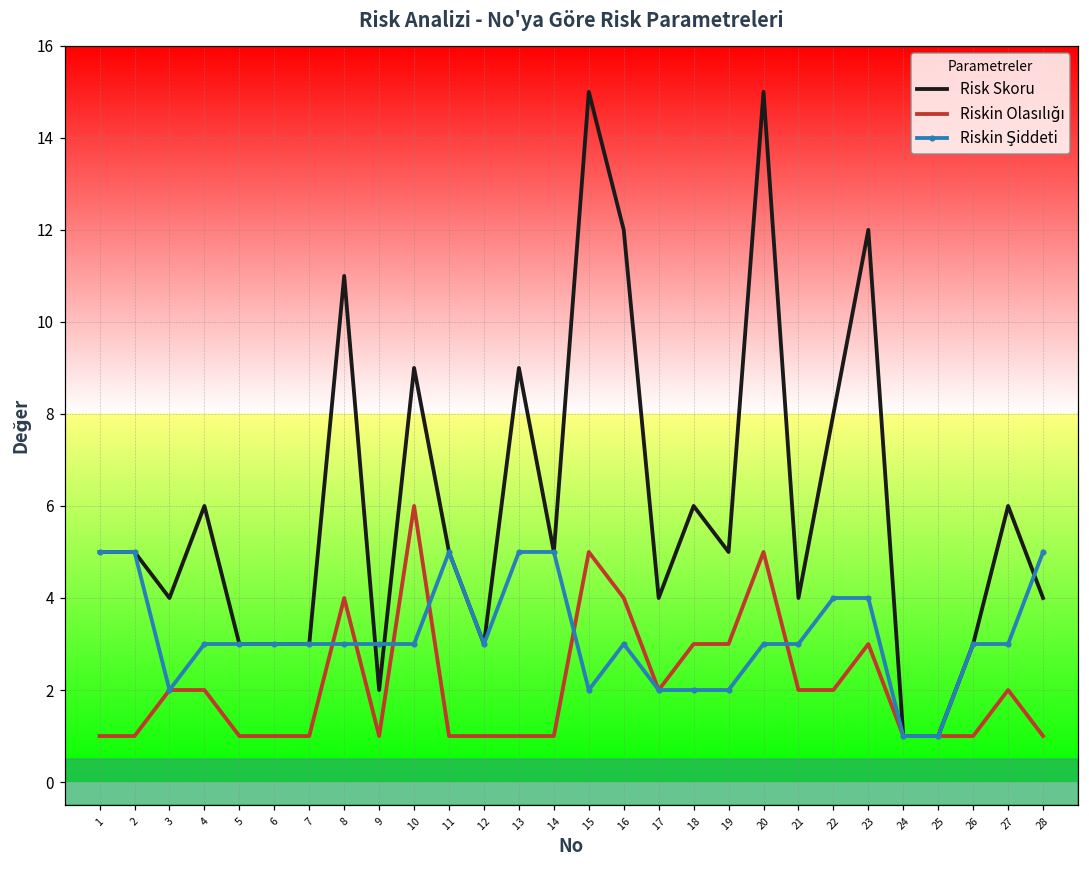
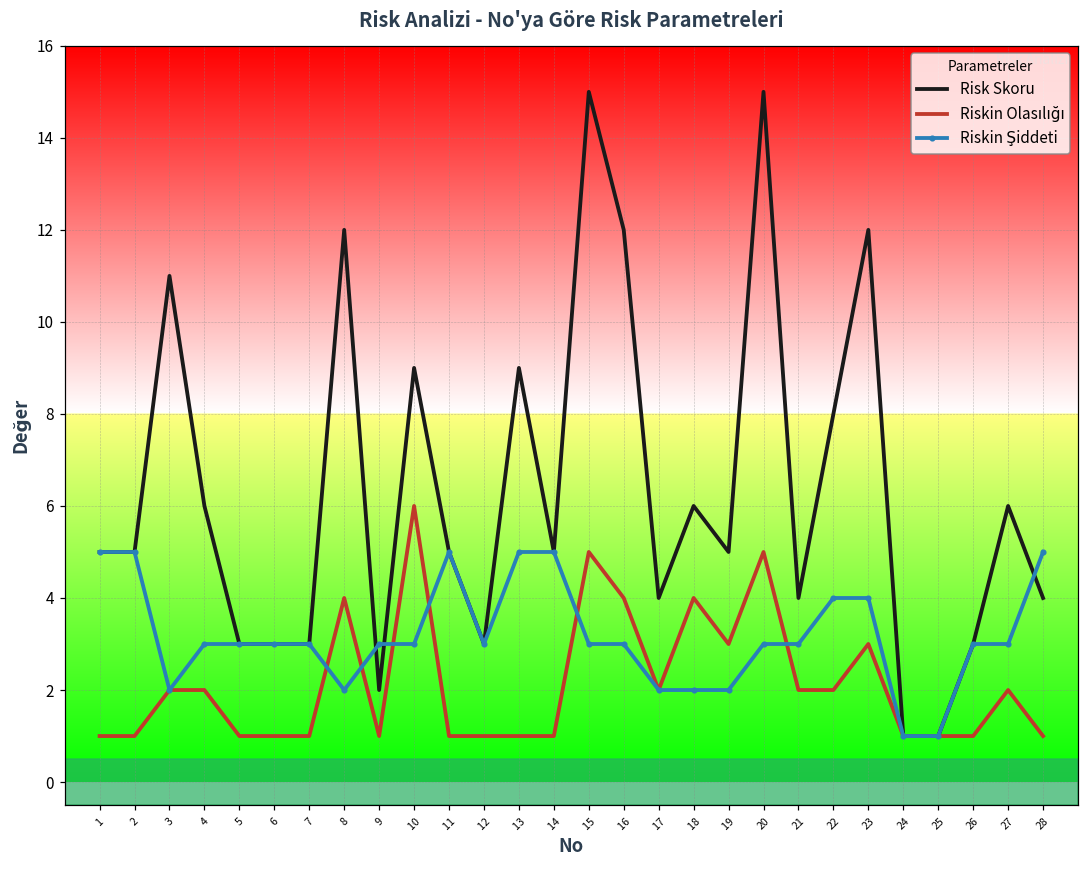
  {
    "Risk Skoru": {
-     "3": 4,
+     "3": 11,
      "4": 6,
-     "8": 11,
+     "8": 12,
      "9": 2,
      "10": 9,
      "13": 9,
      "15": 15,
      "16": 12,
      "17": 4,
      "18": 6,
      "19": 5,
      "20": 15,
      "21": 4,
      "22": 8,
      "23": 12,
      "27": 6,
      "28": 4
    },
    "Riskin Olasılığı": {
      "1": 1,
      "2": 1,
      "4": 2,
      "5": 1,
      "6": 1,
      "7": 1,
      "8": 4,
      "9": 1,
      "10": 6,
      "11": 1,
      "12": 1,
      "13": 1,
      "14": 1,
      "15": 5,
      "16": 4,
-     "18": 3,
+     "18": 4,
      "19": 3,
      "20": 5,
      "21": 2,
      "22": 2,
      "23": 3,
      "26": 1,
      "27": 2,
      "28": 1
    },
    "Riskin Şiddeti": {
      "4": 3,
-     "8": 3,
+     "8": 2,
      "9": 3,
      "10": 3,
      "13": 5,
-     "15": 2,
+     "15": 3,
      "16": 3,
      "18": 2,
      "19": 2,
      "20": 3,
      "21": 3,
      "22": 4,
      "23": 4,
      "27": 3,
      "28": 5
    }
  }
